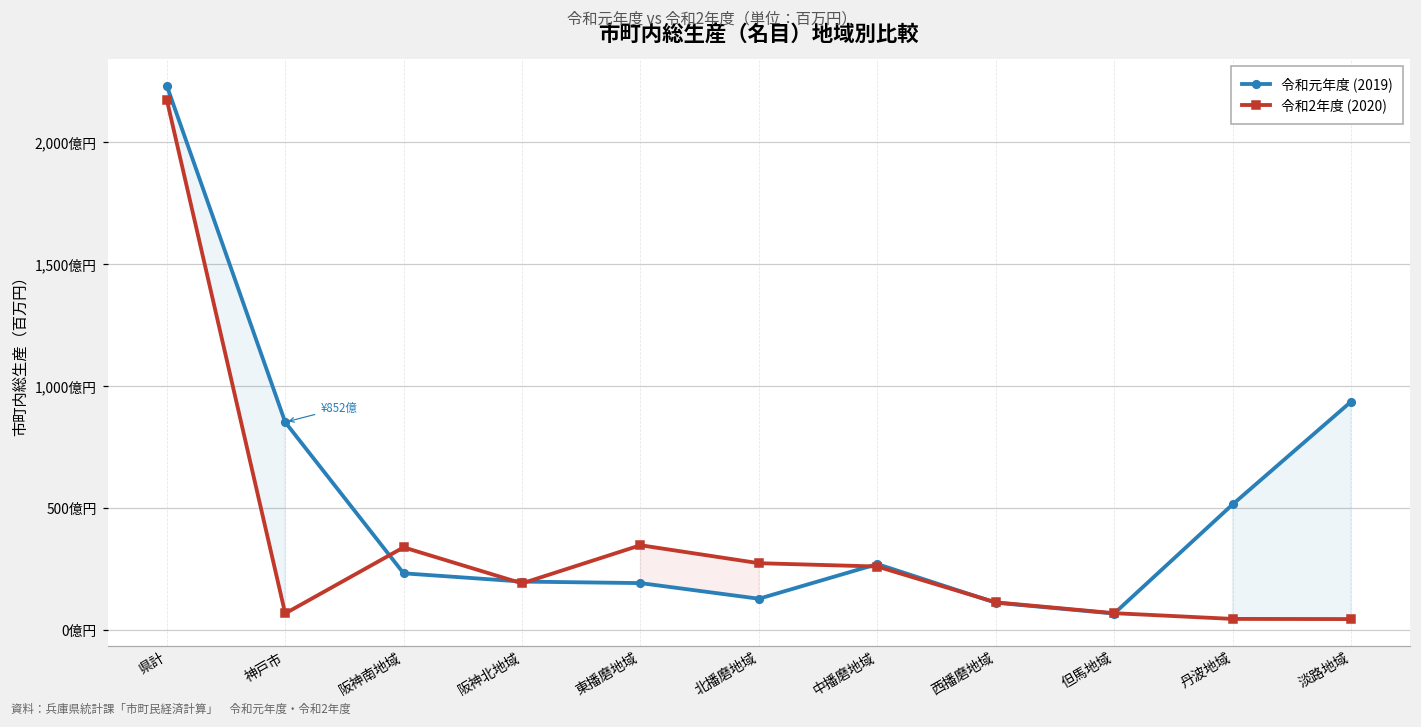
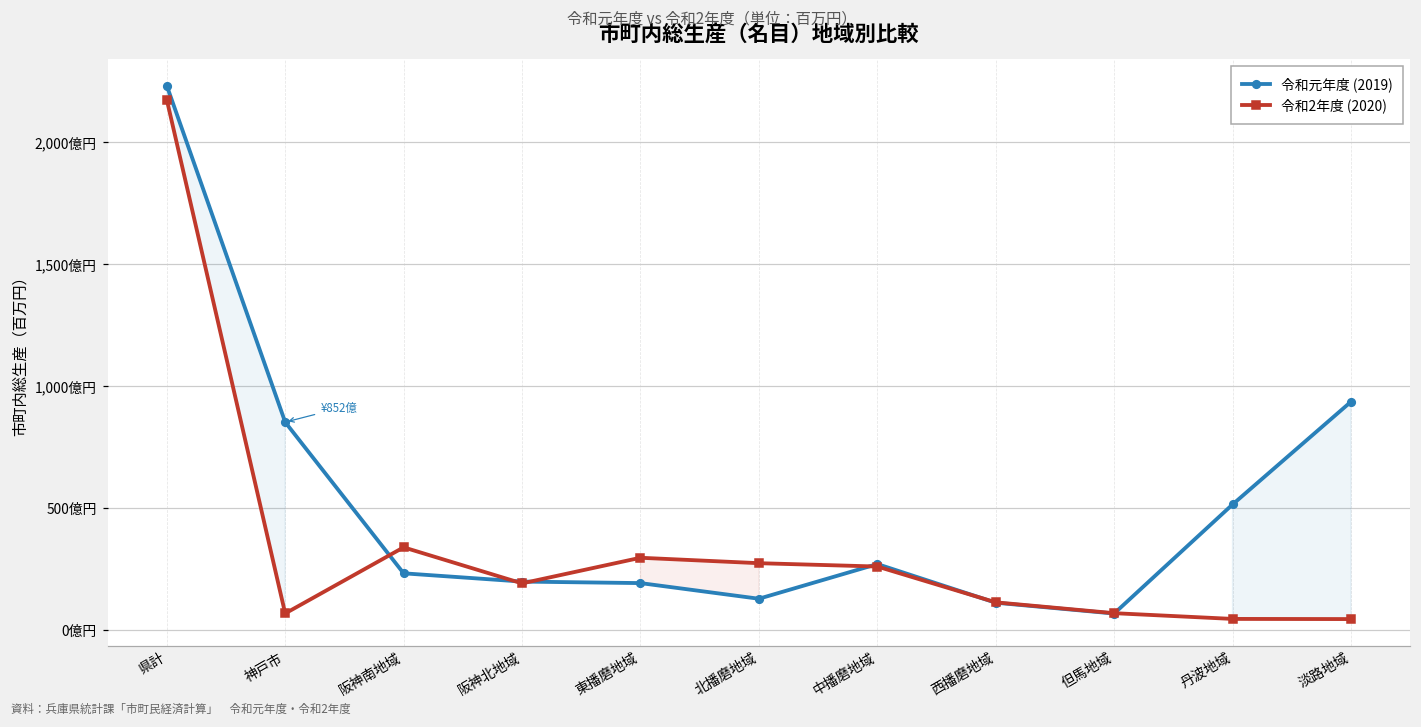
  {
    "令和元年度 (2019)": {
      "県計": "2,230億円",
      "阪神南地域": "230億円",
      "東播磨地域": "190億円",
      "北播磨地域": "130億円",
      "丹波地域": "510億円",
      "淡路地域": "940億円"
    },
    "令和2年度 (2020)": {
      "県計": "2,170億円",
      "神戸市": "70億円",
      "阪神南地域": "340億円",
-     "東播磨地域": "350億円",
+     "東播磨地域": "300億円",
      "北播磨地域": "270億円",
      "丹波地域": "50億円",
      "淡路地域": "40億円"
    }
  }
